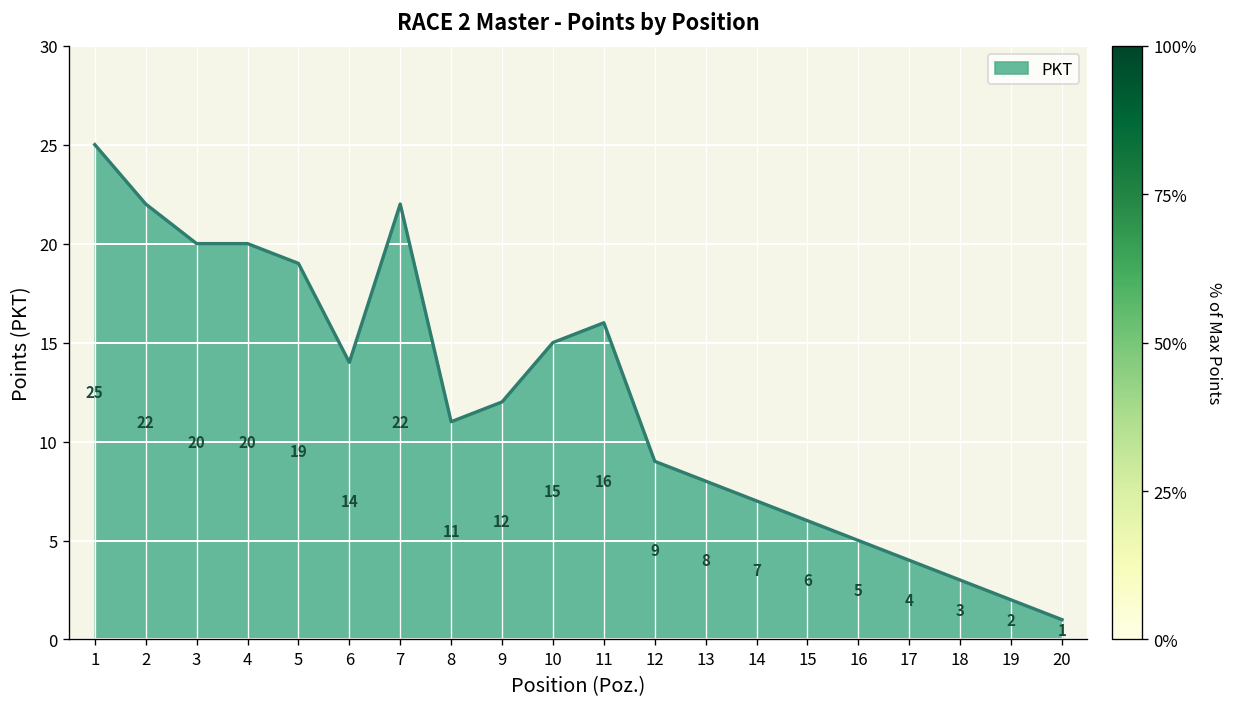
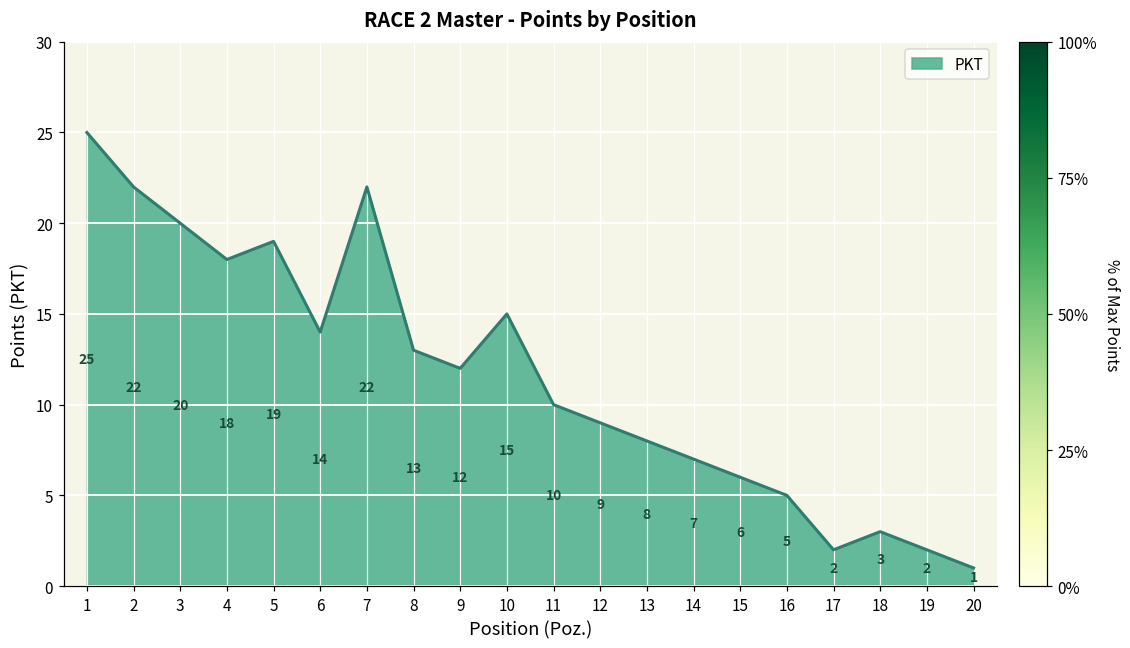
  {
-   "4": 20,
-   "8": 11,
-   "11": 16,
-   "17": 4,
+   "4": 18,
+   "8": 13,
+   "11": 10,
+   "17": 2,
    "18": 3,
    "19": 2,
    "20": 1
  }
